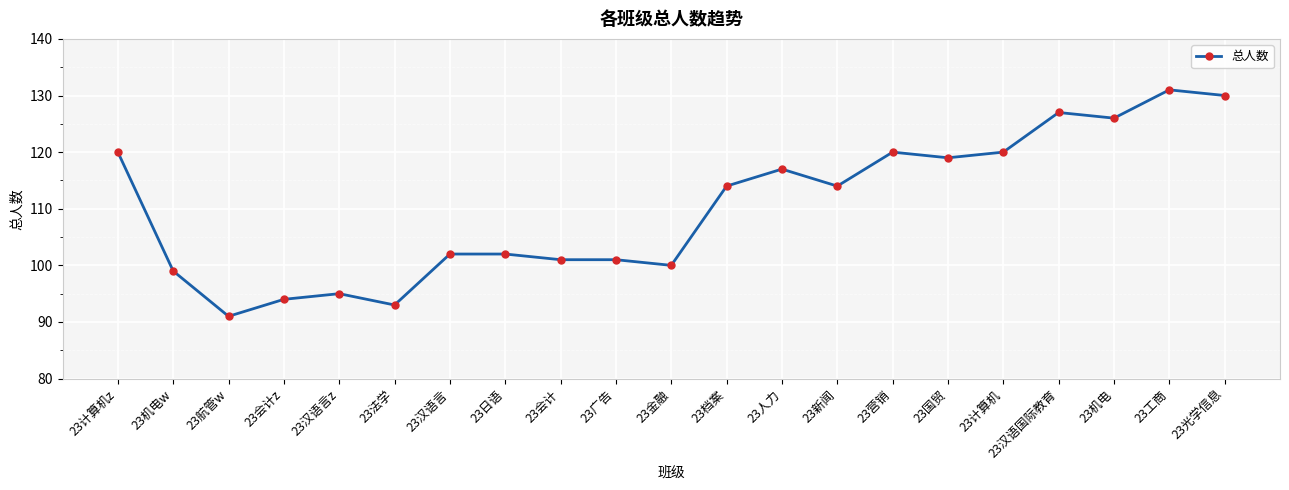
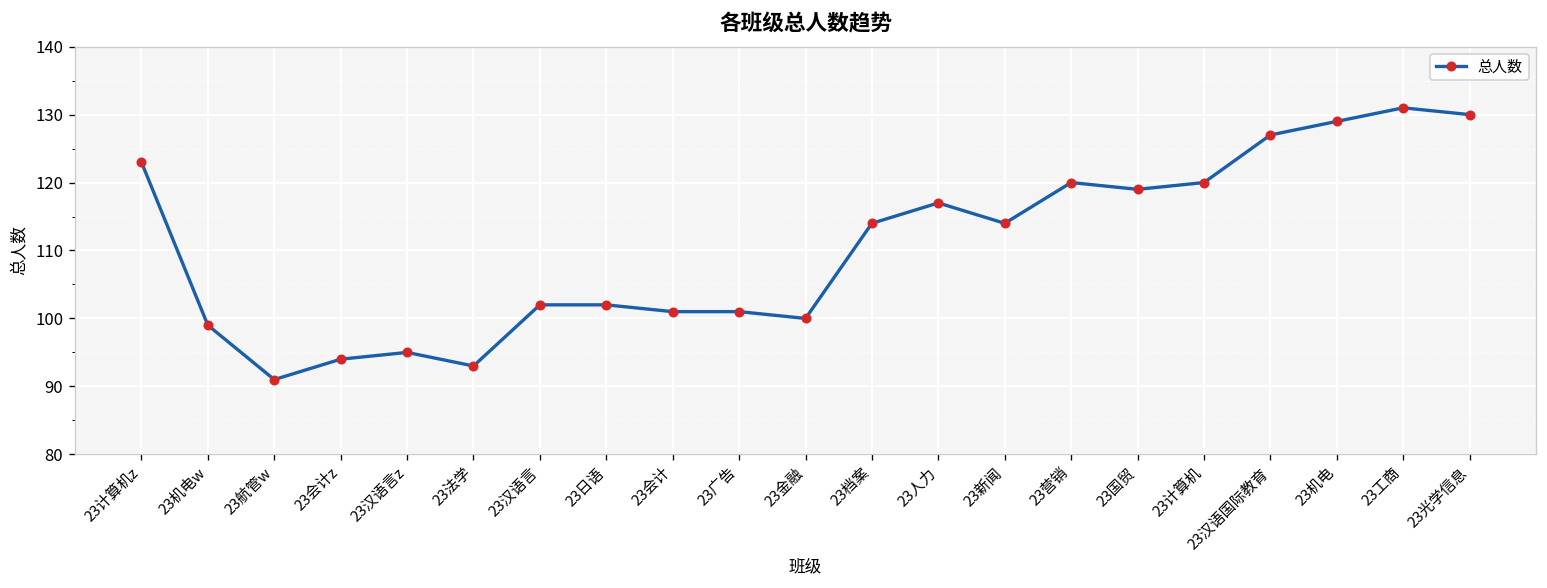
  {
-   "23计算机z": 120,
+   "23计算机z": 123,
    "23机电w": 99,
    "23航管w": 91,
    "23会计z": 94,
    "23汉语言z": 95,
    "23法学": 93,
    "23汉语言": 102,
    "23日语": 102,
    "23会计": 101,
    "23广告": 101,
    "23金融": 100,
    "23档案": 114,
    "23人力": 117,
    "23新闻": 114,
    "23营销": 120,
    "23国贸": 119,
    "23计算机": 120,
    "23汉语国际教育": 127,
-   "23机电": 126,
+   "23机电": 129,
    "23工商": 131,
    "23光学信息": 130
  }
